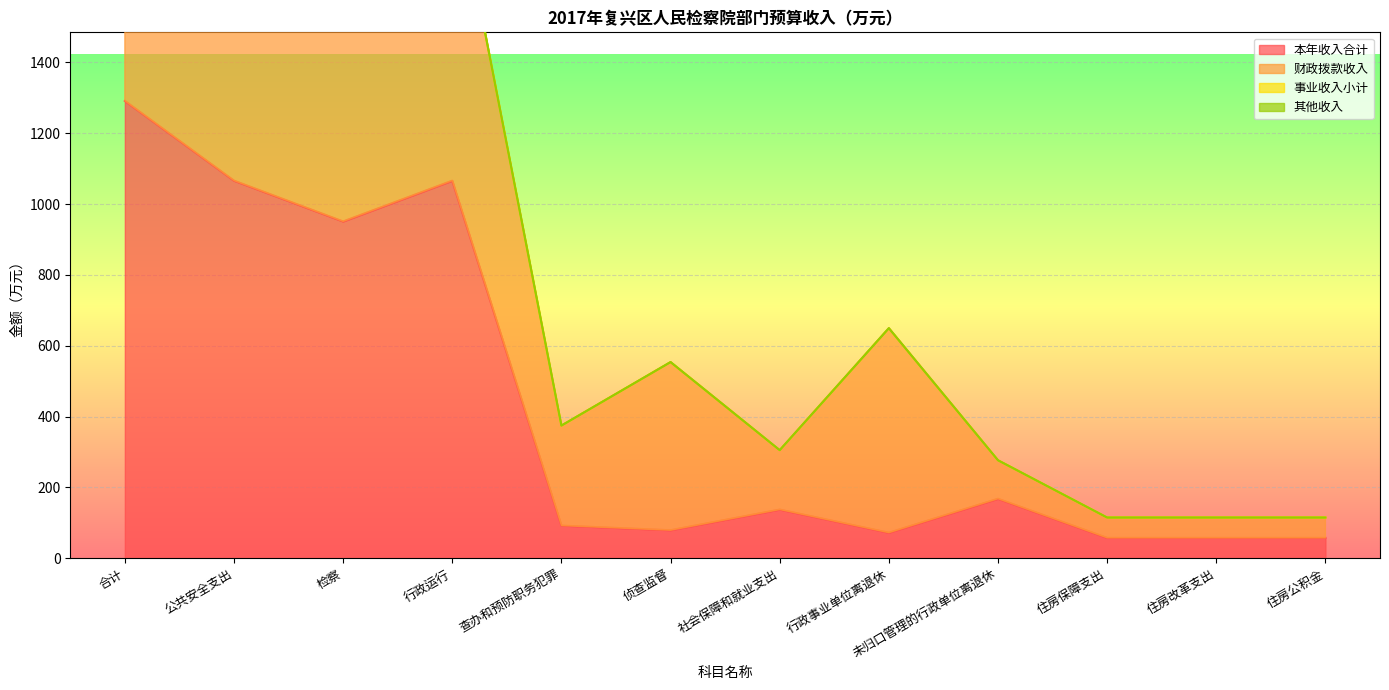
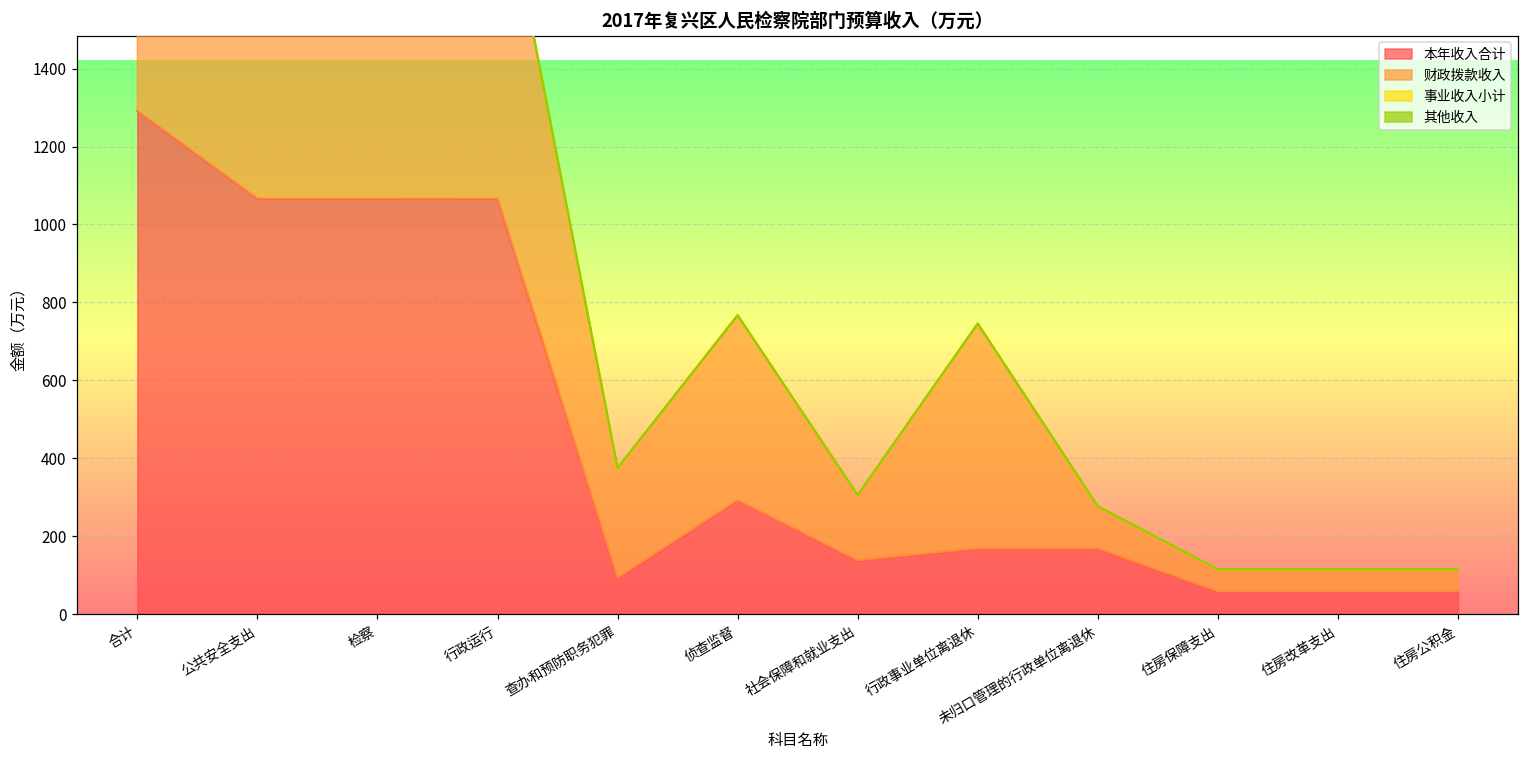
  {
    "本年收入合计": {
      "合计": 1290,
      "公共安全支出": 1070,
-     "检察": 950,
+     "检察": 1070,
      "行政运行": 1070,
      "查办和预防职务犯罪": 90,
-     "侦查监督": 80,
+     "侦查监督": 290,
      "社会保障和就业支出": 140,
-     "行政事业单位离退休": 70,
+     "行政事业单位离退休": 170,
      "未归口管理的行政单位离退休": 170,
      "住房保障支出": 60,
      "住房改革支出": 60,
      "住房公积金": 60
    }
  }
